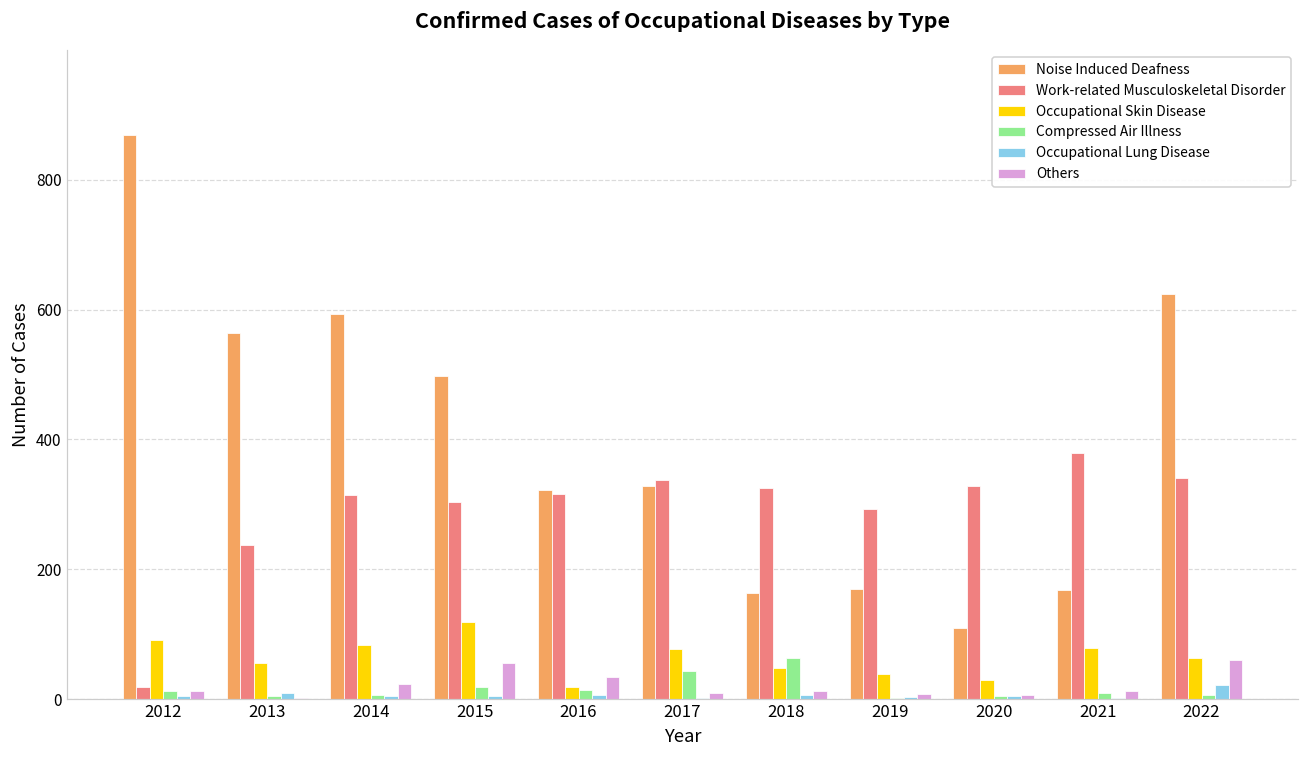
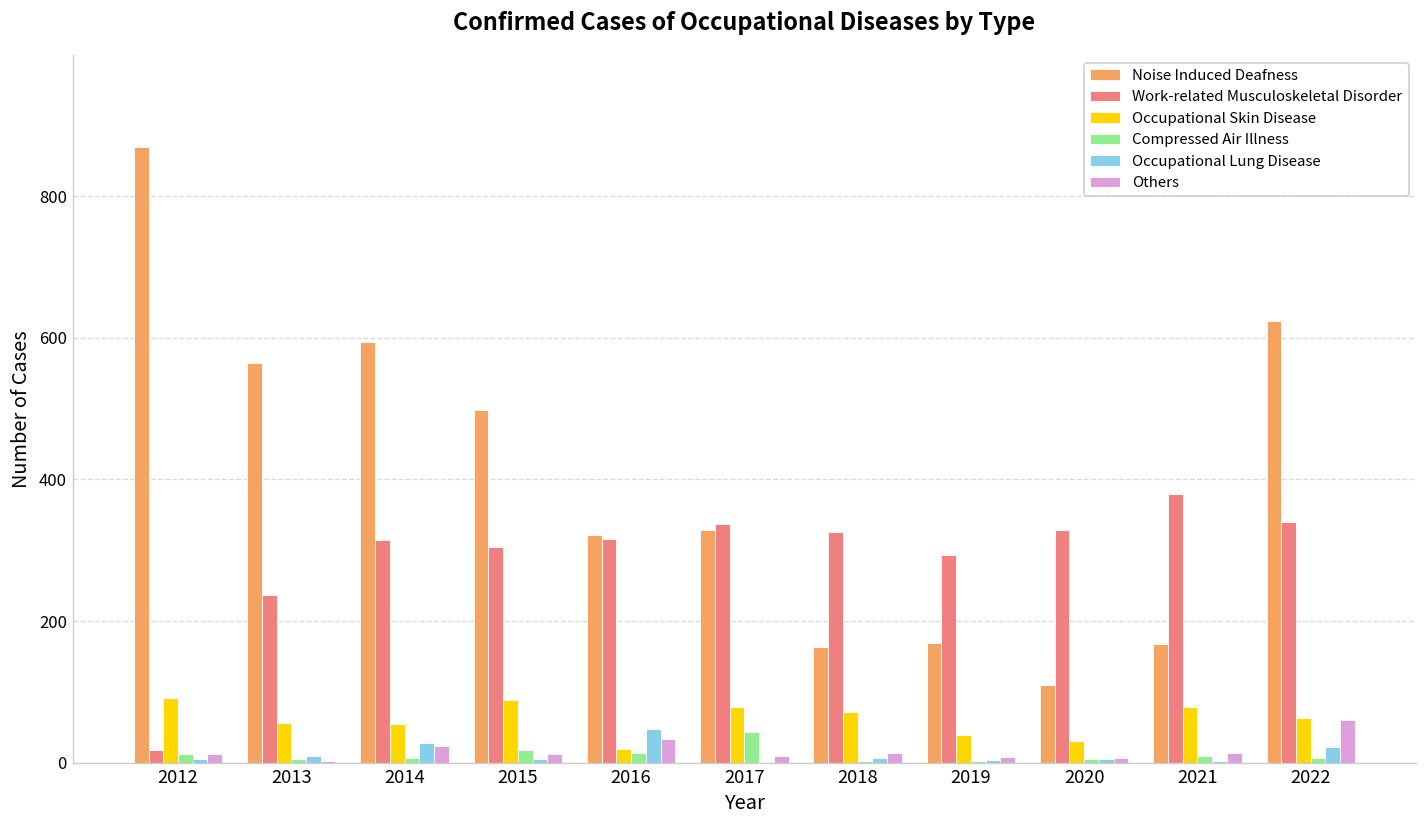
  {
    "Occupational Skin Disease": {
      "2012": 90,
      "2013": 60,
-     "2014": 80,
-     "2015": 120,
+     "2014": 50,
+     "2015": 90,
      "2016": 20,
      "2017": 80,
-     "2018": 50,
+     "2018": 70,
      "2019": 40,
      "2020": 30,
      "2021": 80,
      "2022": 60
    },
    "Compressed Air Illness": {
      "2012": 10,
      "2013": 10,
      "2014": 10,
      "2015": 20,
      "2016": 10,
      "2017": 40,
-     "2018": 60,
+     "2018": 0,
      "2020": 10,
      "2021": 10,
      "2022": 10
    },
    "Occupational Lung Disease": {
      "2012": 10,
      "2013": 10,
-     "2014": 10,
+     "2014": 30,
      "2015": 10,
-     "2016": 10,
+     "2016": 50,
      "2018": 10,
      "2020": 10,
      "2022": 20
    },
    "Others": {
      "2012": 10,
      "2014": 20,
-     "2015": 60,
+     "2015": 10,
      "2016": 30,
      "2017": 10,
      "2018": 10,
      "2019": 10,
      "2020": 10,
      "2021": 10,
      "2022": 60
    }
  }
